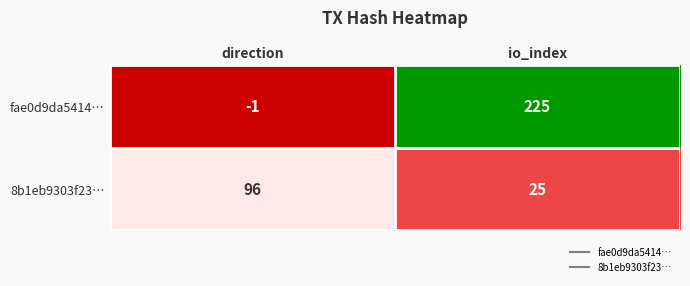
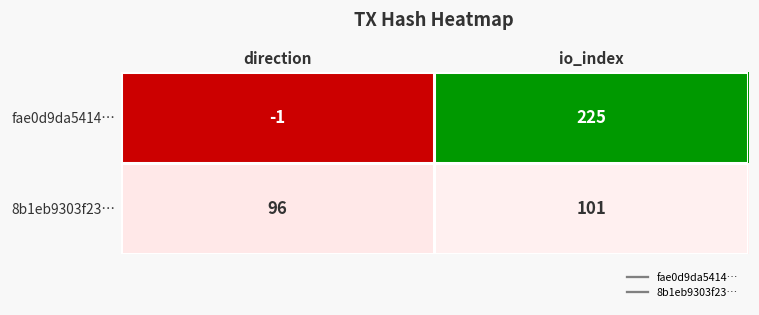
  {
    "fae0d9da5414…": {
      "direction": -1,
      "io_index": 225
    },
    "8b1eb9303f23…": {
      "direction": 96,
-     "io_index": 25
+     "io_index": 101
    }
  }
